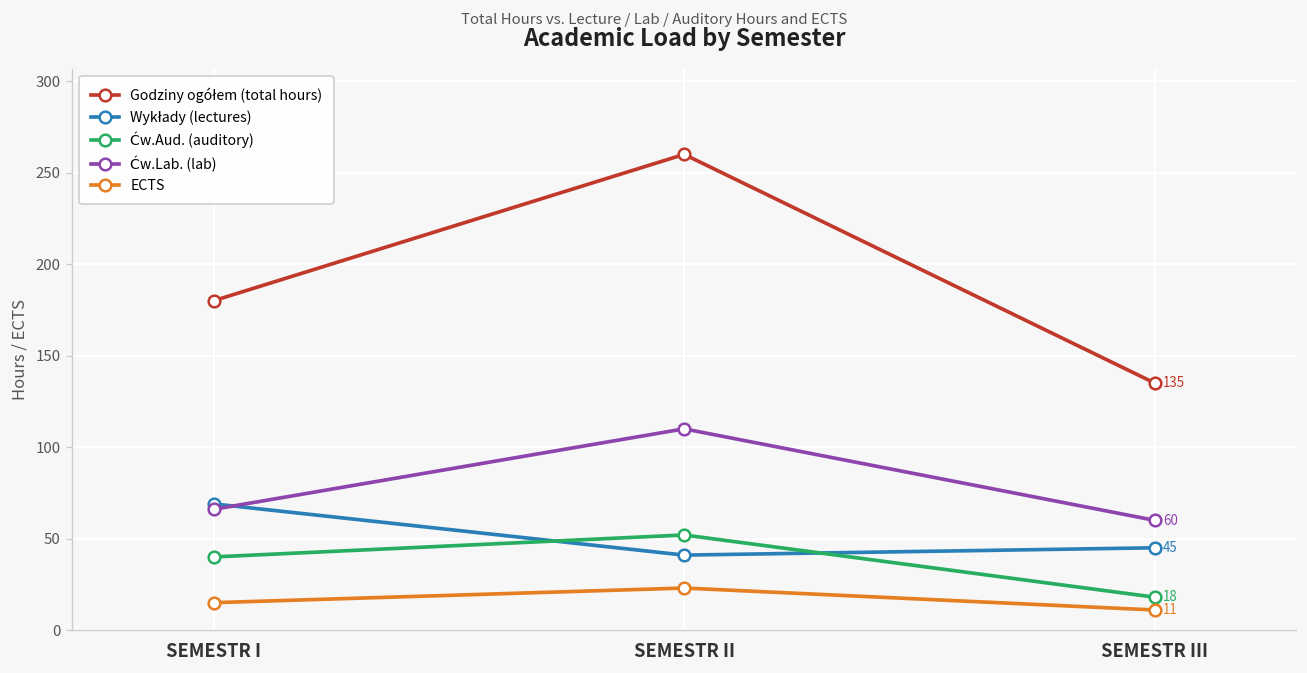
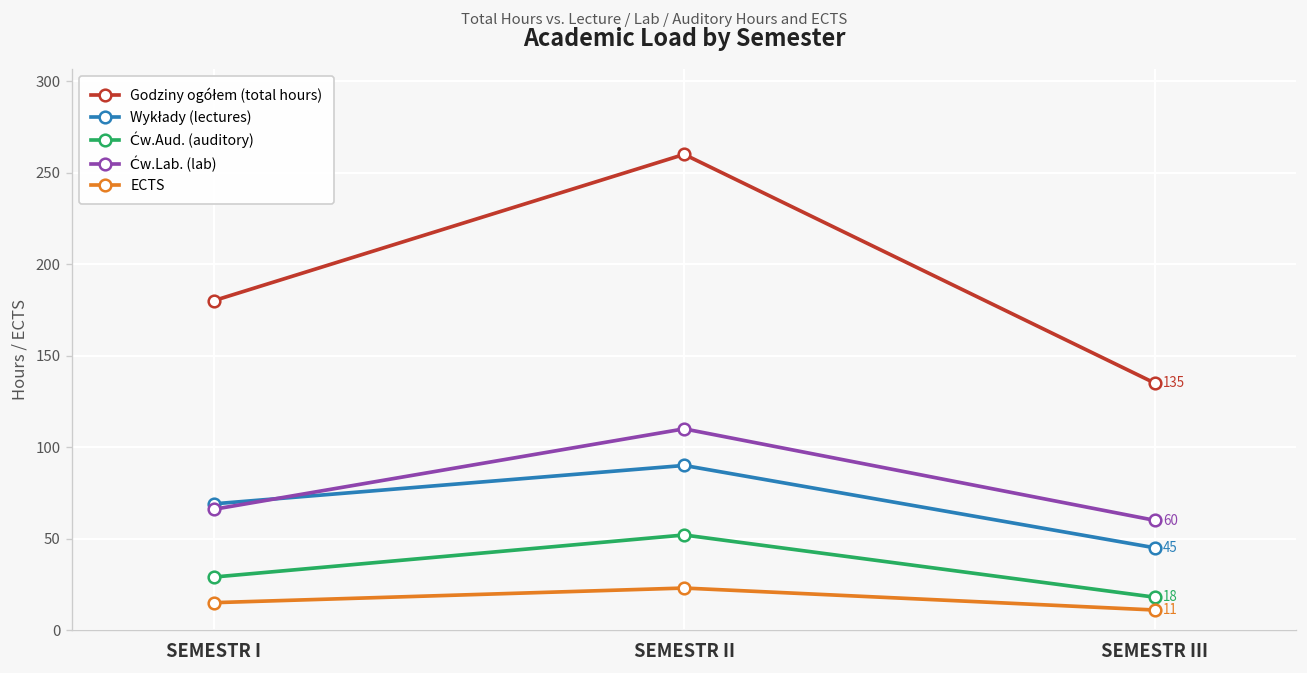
  {
    "Godziny ogółem (total hours)": {
      "SEMESTR III": 135
    },
    "Wykłady (lectures)": {
      "SEMESTR I": 69,
-     "SEMESTR II": 41
+     "SEMESTR II": 90
    },
    "Ćw.Aud. (auditory)": {
-     "SEMESTR I": 40,
+     "SEMESTR I": 29,
      "SEMESTR II": 52
    },
    "Ćw.Lab. (lab)": {
      "SEMESTR III": 60
    },
    "ECTS": {
      "SEMESTR III": 11
    }
  }
